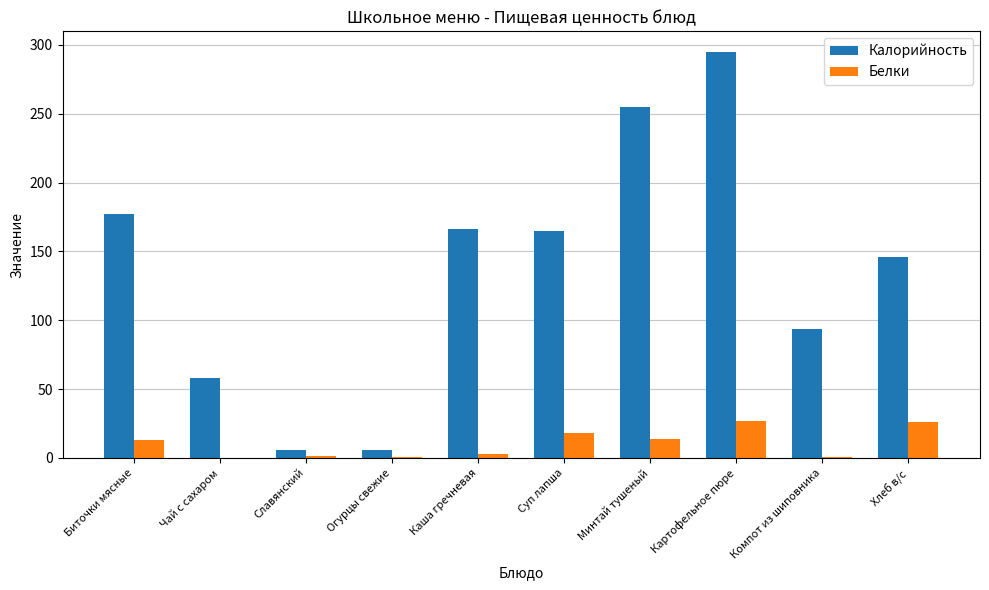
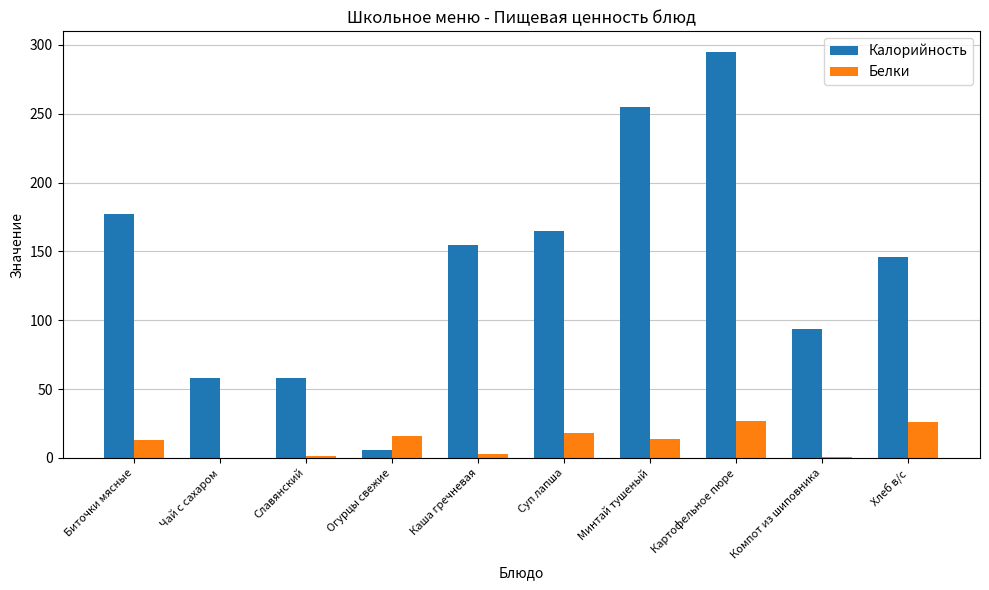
  {
    "Калорийность": {
      "Биточки мясные": 177,
      "Чай с сахаром": 58,
-     "Славянский": 5,
+     "Славянский": 58,
      "Огурцы свежие": 6,
-     "Каша гречневая": 166,
+     "Каша гречневая": 155,
      "Суп лапша": 165,
      "Минтай тушеный": 255,
      "Картофельное пюре": 295,
      "Компот из шиповника": 94,
      "Хлеб в/с": 146
    },
    "Белки": {
      "Биточки мясные": 13,
-     "Огурцы свежие": 0,
+     "Огурцы свежие": 16,
      "Каша гречневая": 3,
      "Суп лапша": 18,
      "Минтай тушеный": 14,
      "Картофельное пюре": 27,
      "Хлеб в/с": 26
    }
  }
